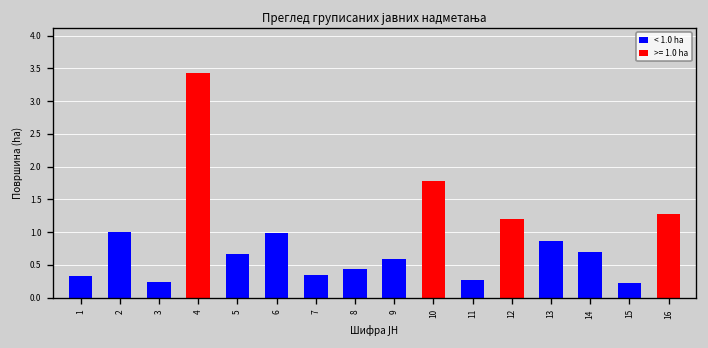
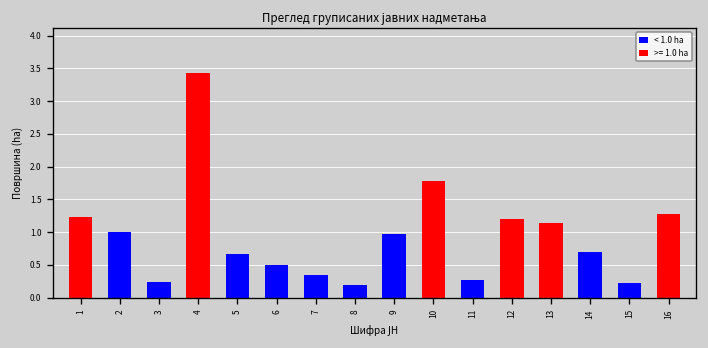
  {
-   "1": 0.3,
+   "1": 1.2,
    "2": 1.0,
    "3": 0.2,
    "4": 3.4,
    "5": 0.7,
-   "6": 1.0,
+   "6": 0.5,
    "7": 0.3,
-   "8": 0.4,
-   "9": 0.6,
+   "8": 0.2,
+   "9": 1.0,
    "10": 1.8,
    "11": 0.3,
    "12": 1.2,
-   "13": 0.9,
+   "13": 1.1,
    "14": 0.7,
    "15": 0.2,
    "16": 1.3
  }
